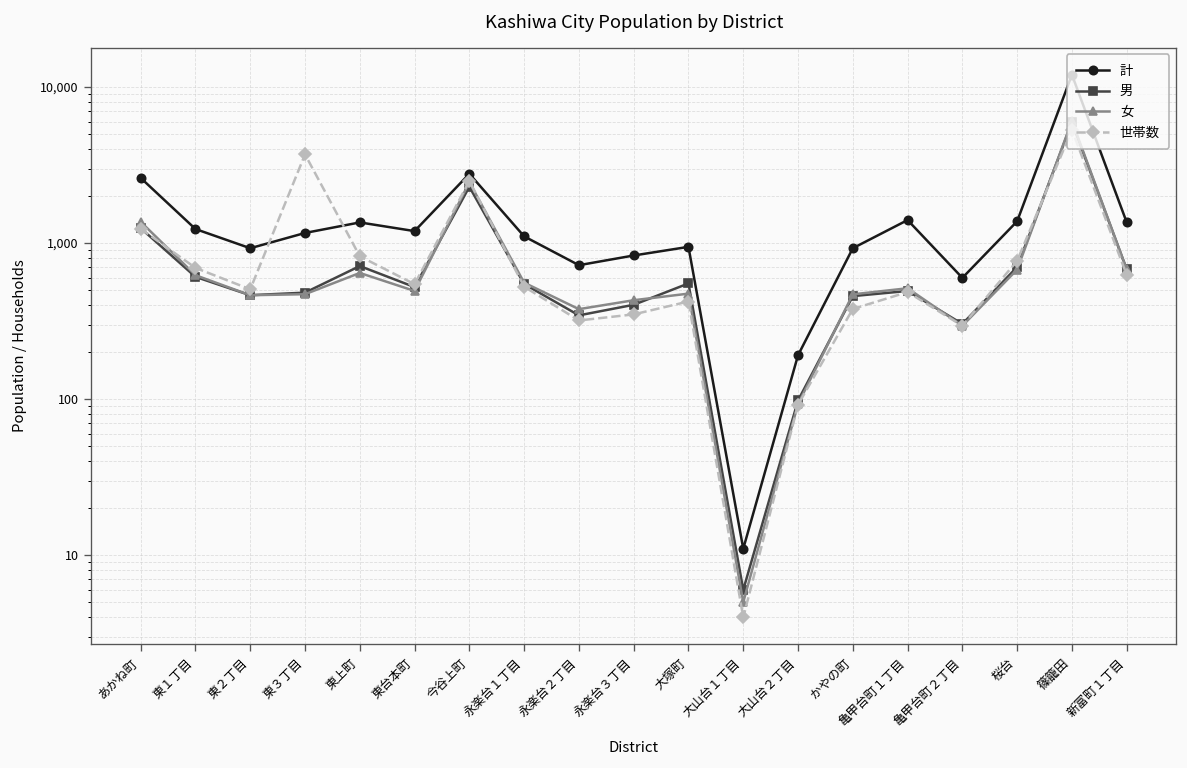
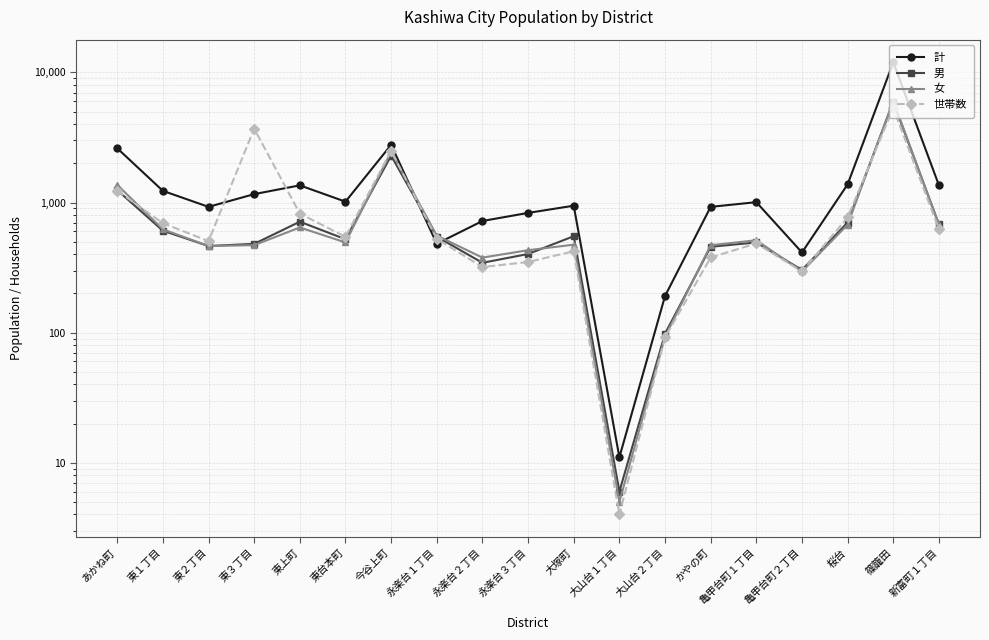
  {
    "計": {
      "あかね町": "2,600",
      "東１丁目": "1,200",
      "東２丁目": "900",
      "東３丁目": "1,200",
      "東上町": "1,400",
-     "東台本町": "1,200",
+     "東台本町": "1,000",
      "今谷上町": "2,800",
-     "永楽台１丁目": "1,100",
+     "永楽台１丁目": "480",
      "永楽台２丁目": "700",
      "永楽台３丁目": "800",
      "大塚町": "900",
      "大山台１丁目": "11",
      "大山台２丁目": "190",
      "かやの町": "900",
-     "亀甲台町１丁目": "1,400",
-     "亀甲台町２丁目": "600",
+     "亀甲台町１丁目": "1,000",
+     "亀甲台町２丁目": "410",
      "桜台": "1,400",
      "新富町１丁目": "1,400"
    },
    "男": {
      "東上町": "700",
      "今谷上町": "2,300",
      "永楽台２丁目": "340",
      "永楽台３丁目": "400",
      "大塚町": "550",
      "大山台１丁目": "6",
      "大山台２丁目": "100"
    },
    "女": {
      "あかね町": "1,400",
      "東上町": "600",
      "東台本町": "490",
      "永楽台２丁目": "380",
      "永楽台３丁目": "430",
      "大塚町": "470",
      "大山台１丁目": "5"
    },
    "世帯数": {
      "東１丁目": "700",
      "東２丁目": "510",
      "東３丁目": "3,700",
      "東上町": "800",
      "永楽台２丁目": "320",
      "永楽台３丁目": "350",
      "大塚町": "420",
      "大山台１丁目": "4",
      "かやの町": "380",
      "桜台": "800",
      "新富町１丁目": "600"
    }
  }
